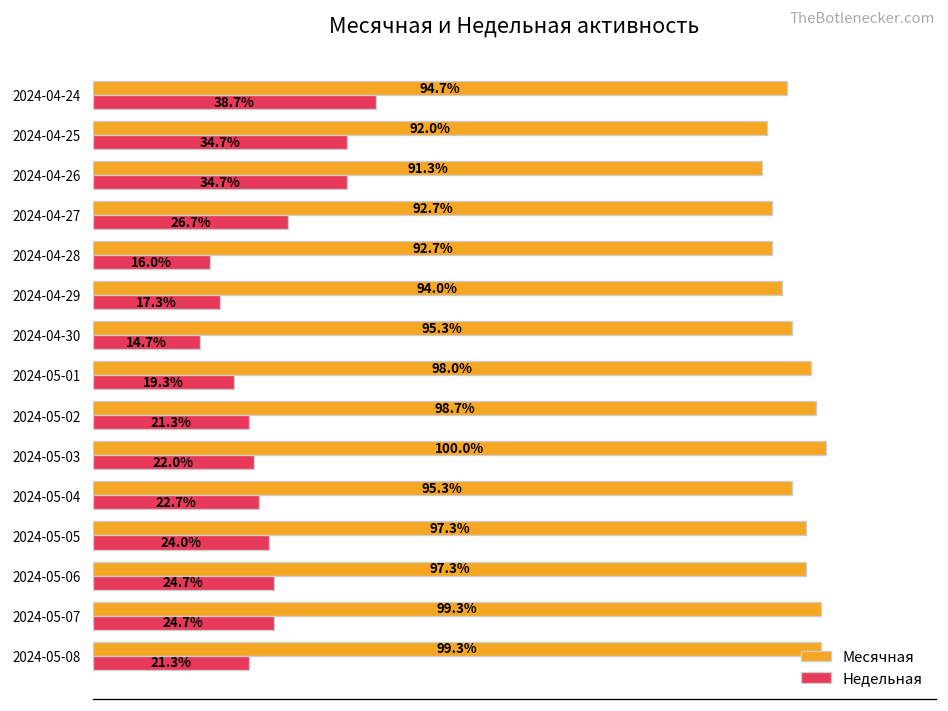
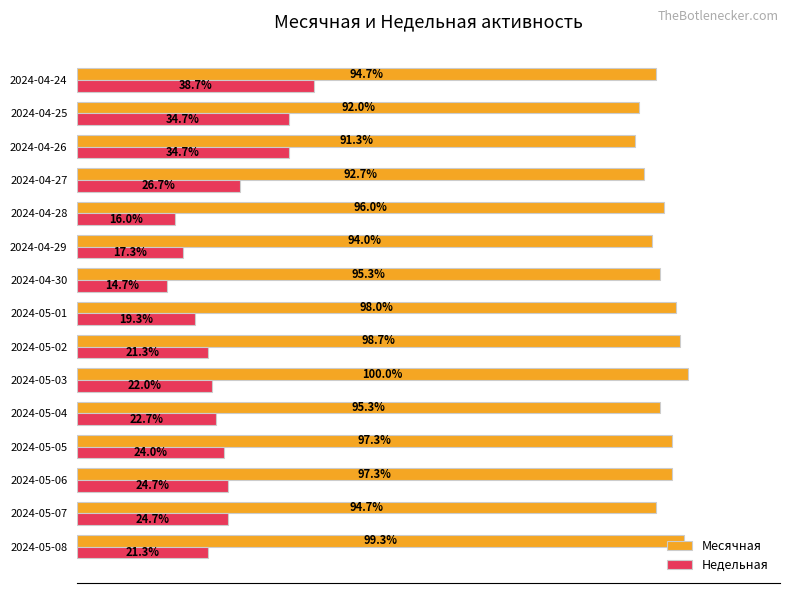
  {
    "Месячная": {
      "2024-04-24": "94.7%",
      "2024-04-25": "92.0%",
      "2024-04-26": "91.3%",
      "2024-04-27": "92.7%",
-     "2024-04-28": "92.7%",
+     "2024-04-28": "96.0%",
      "2024-04-29": "94.0%",
      "2024-04-30": "95.3%",
      "2024-05-01": "98.0%",
      "2024-05-02": "98.7%",
      "2024-05-03": "100.0%",
      "2024-05-04": "95.3%",
      "2024-05-05": "97.3%",
      "2024-05-06": "97.3%",
-     "2024-05-07": "99.3%",
+     "2024-05-07": "94.7%",
      "2024-05-08": "99.3%"
    },
    "Недельная": {
      "2024-04-24": "38.7%",
      "2024-04-25": "34.7%",
      "2024-04-26": "34.7%",
      "2024-04-27": "26.7%",
      "2024-04-28": "16.0%",
      "2024-04-29": "17.3%",
      "2024-04-30": "14.7%",
      "2024-05-01": "19.3%",
      "2024-05-02": "21.3%",
      "2024-05-03": "22.0%",
      "2024-05-04": "22.7%",
      "2024-05-05": "24.0%",
      "2024-05-06": "24.7%",
      "2024-05-07": "24.7%",
      "2024-05-08": "21.3%"
    }
  }
